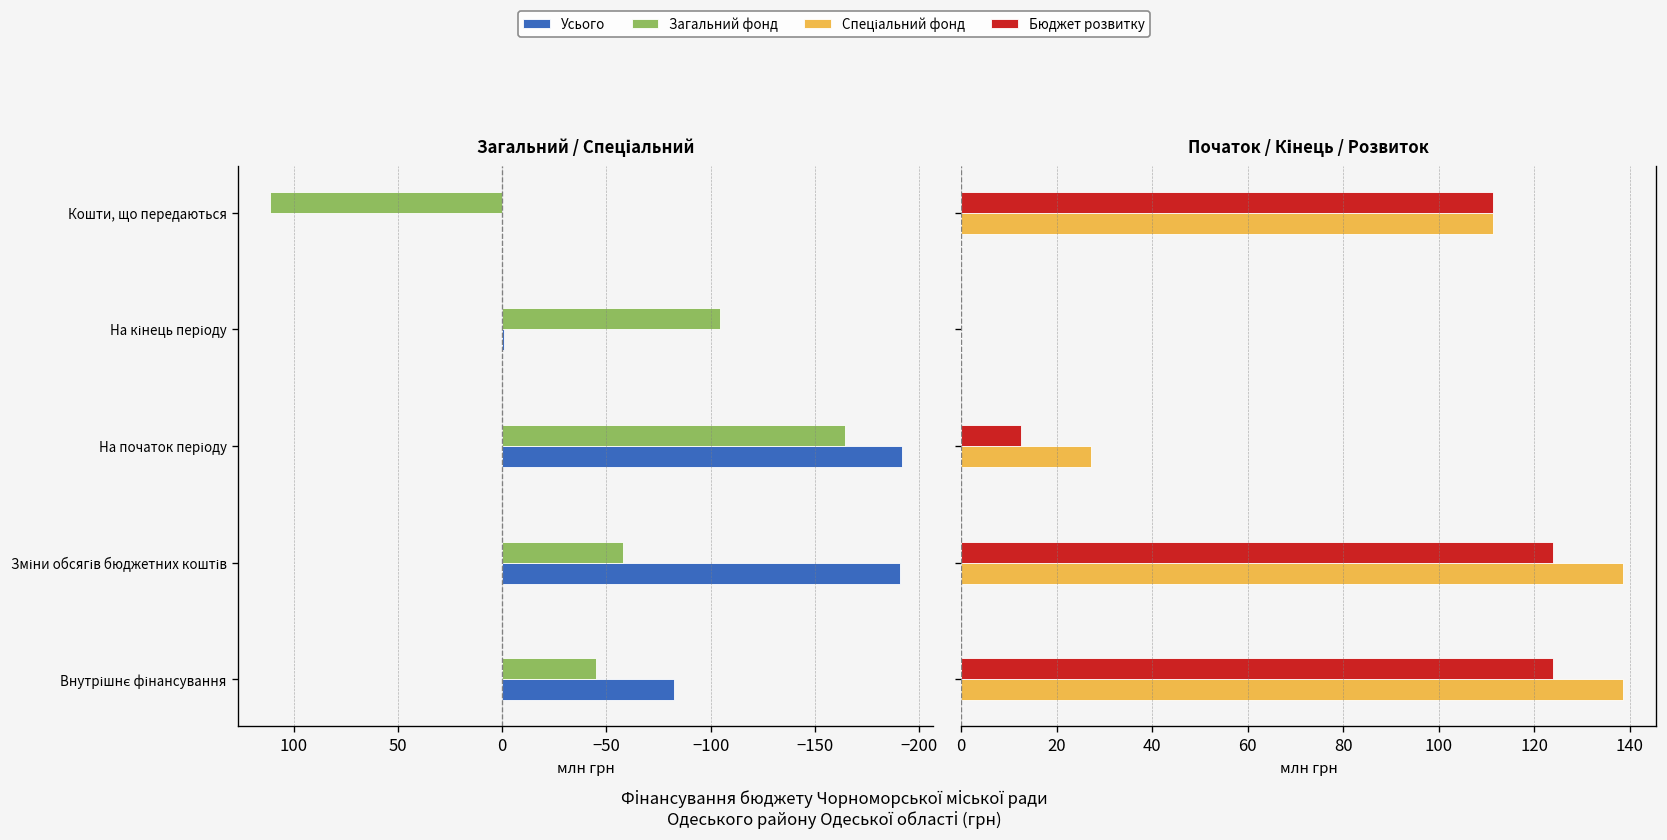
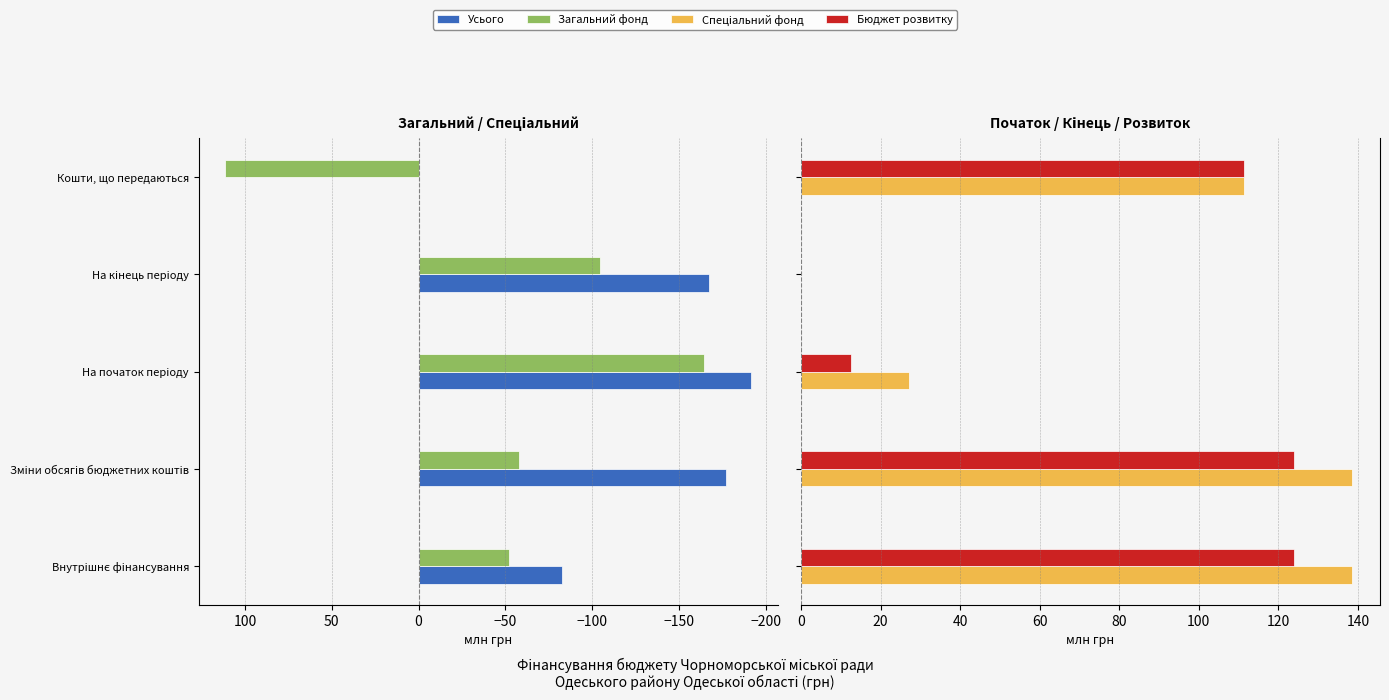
  {
    "Загальний / Спеціальний": {
      "Усього": {
        "Кошти, що передаються": 0,
-       "На кінець періоду": -1,
+       "На кінець періоду": -167,
        "На початок періоду": -192,
-       "Зміни обсягів бюджетних коштів": -191,
+       "Зміни обсягів бюджетних коштів": -177,
        "Внутрішнє фінансування": -83
      },
      "Загальний фонд": {
        "Кошти, що передаються": 111,
        "На кінець періоду": -105,
        "На початок періоду": -165,
        "Зміни обсягів бюджетних коштів": -58,
-       "Внутрішнє фінансування": -45
+       "Внутрішнє фінансування": -52
      }
    }
  }
